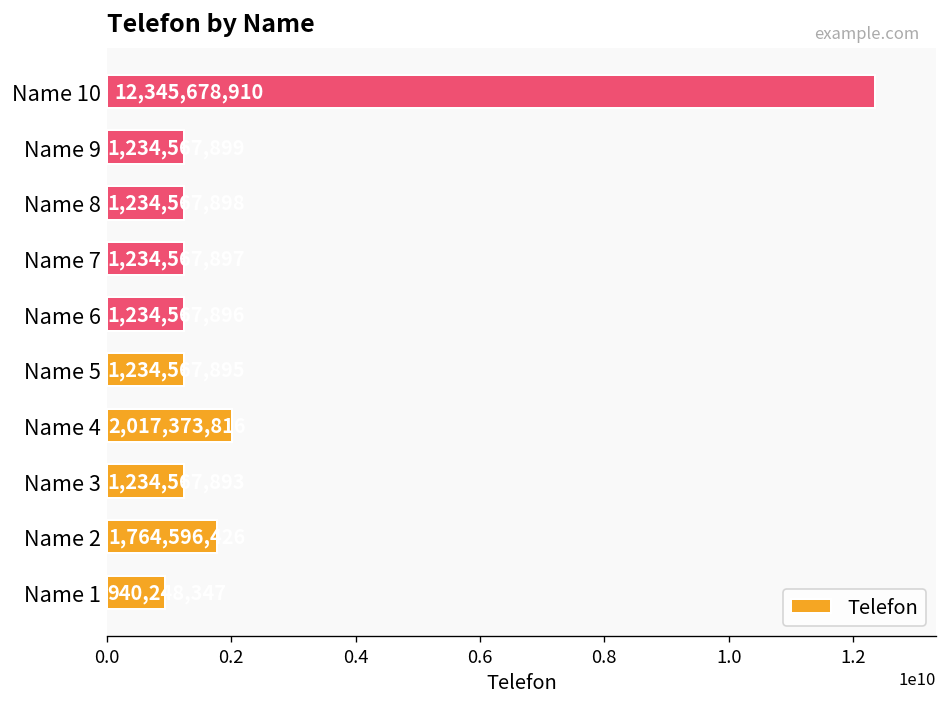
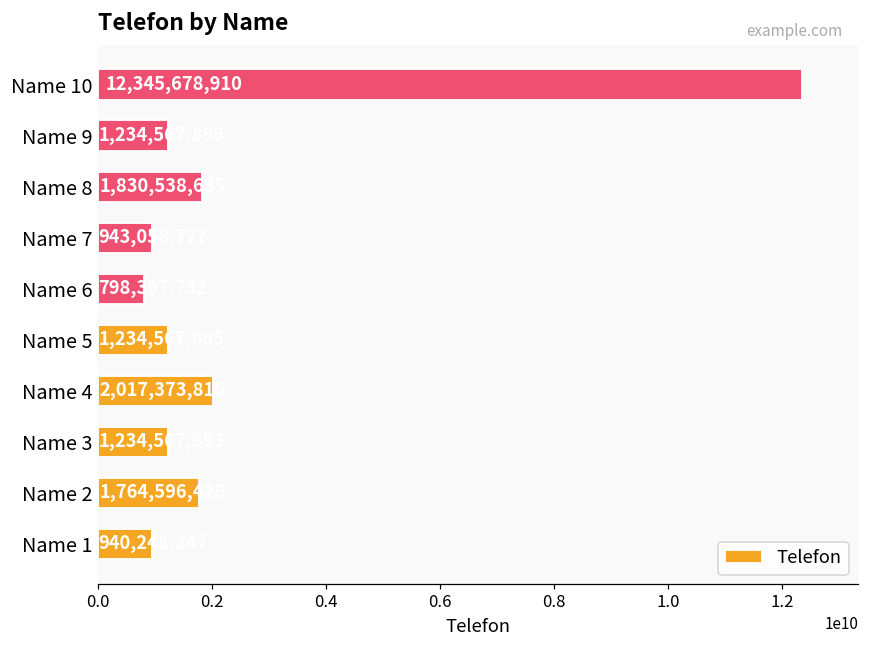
  {
    "Name 9": 1200000000,
-   "Name 8": 1200000000,
-   "Name 7": 1200000000,
-   "Name 6": 1200000000,
+   "Name 8": 1800000000,
+   "Name 7": 900000000,
+   "Name 6": 800000000,
    "Name 5": 1200000000,
    "Name 3": 1200000000,
    "Name 1": 900000000
  }
